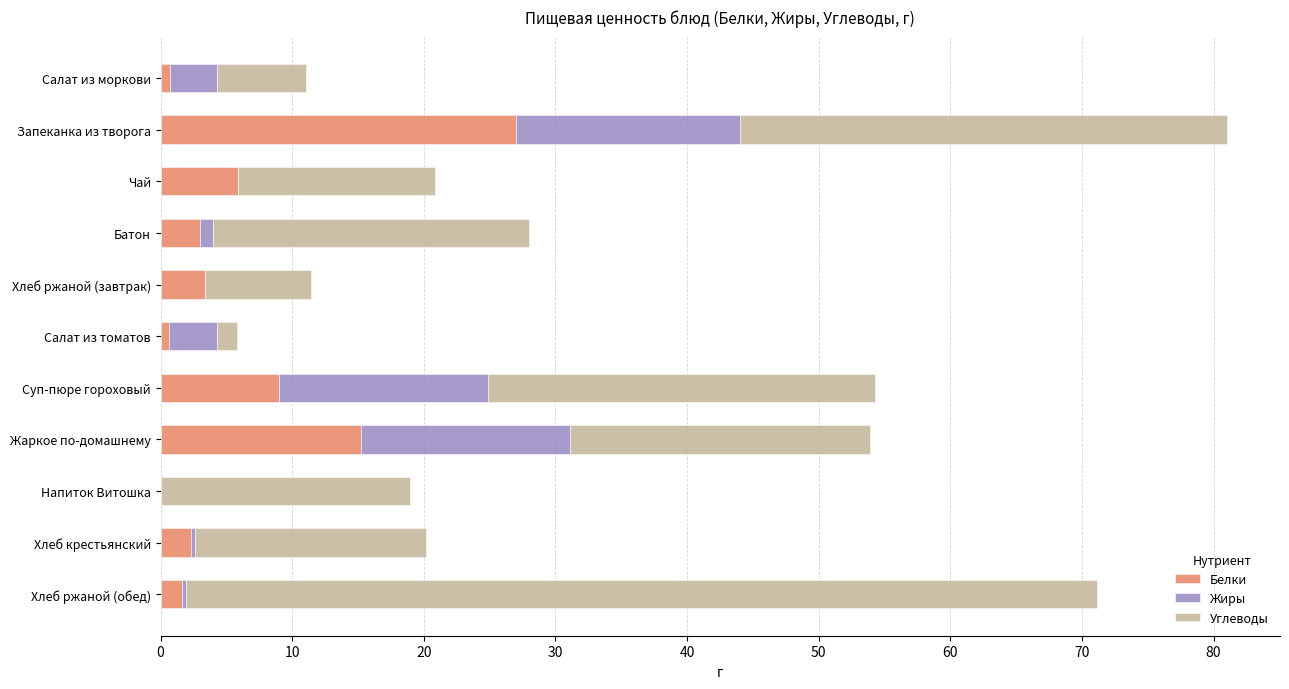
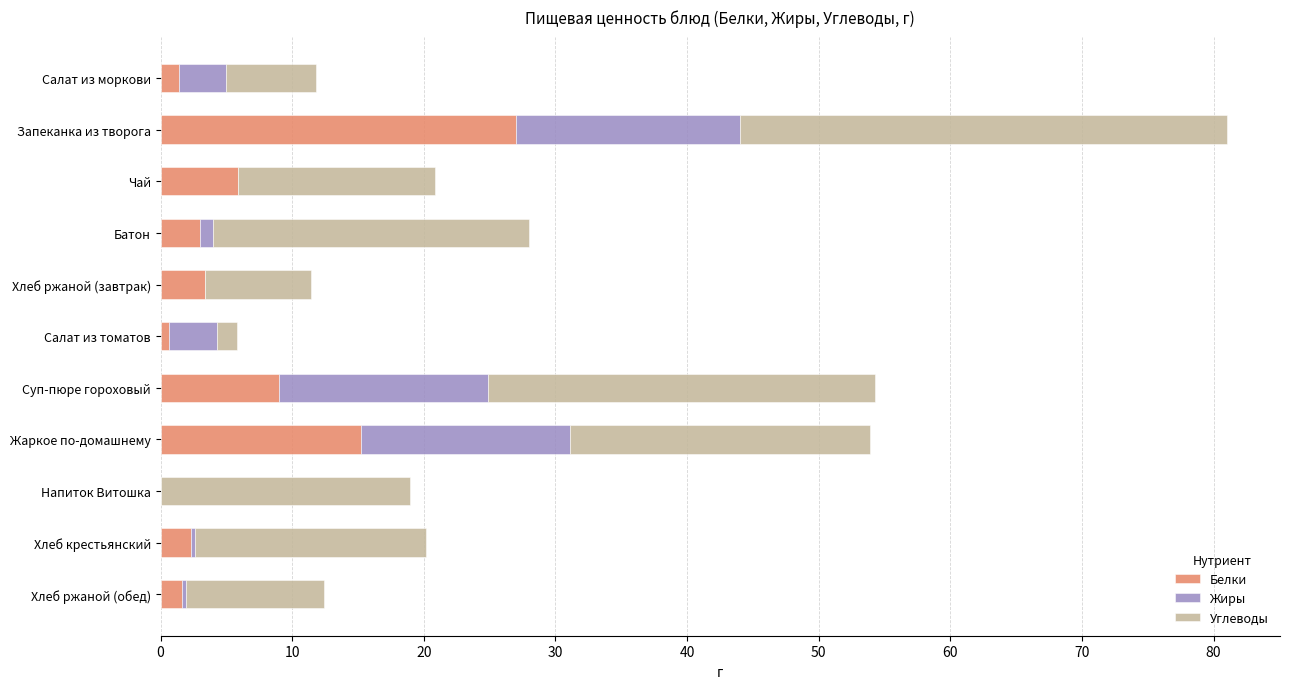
  {
    "Белки": {
-     "Салат из моркови": 0.7,
+     "Салат из моркови": 1.4,
      "Запеканка из творога": 27.0,
      "Чай": 5.9,
      "Батон": 3.0,
      "Хлеб ржаной (завтрак)": 3.4,
      "Салат из томатов": 0.6,
      "Суп-пюре гороховый": 9.0,
      "Жаркое по-домашнему": 15.3,
      "Напиток Витошка": 0.0,
      "Хлеб крестьянский": 2.3,
      "Хлеб ржаной (обед)": 1.7
    },
    "Жиры": {
      "Салат из моркови": 3.6,
      "Запеканка из творога": 17.0,
      "Батон": 1.0,
      "Хлеб ржаной (завтрак)": 0.0,
      "Салат из томатов": 3.6,
      "Суп-пюре гороховый": 15.9,
      "Жаркое по-домашнему": 15.9,
      "Напиток Витошка": 0.0,
      "Хлеб крестьянский": 0.3,
      "Хлеб ржаной (обед)": 0.3
    },
    "Углеводы": {
      "Салат из моркови": 6.8,
      "Запеканка из творога": 37.0,
      "Чай": 15.0,
      "Батон": 24.0,
      "Хлеб ржаной (завтрак)": 8.0,
      "Салат из томатов": 1.5,
      "Суп-пюре гороховый": 29.4,
      "Жаркое по-домашнему": 22.8,
      "Напиток Витошка": 19.0,
      "Хлеб крестьянский": 17.6,
-     "Хлеб ржаной (обед)": 69.2
+     "Хлеб ржаной (обед)": 10.4
    }
  }
